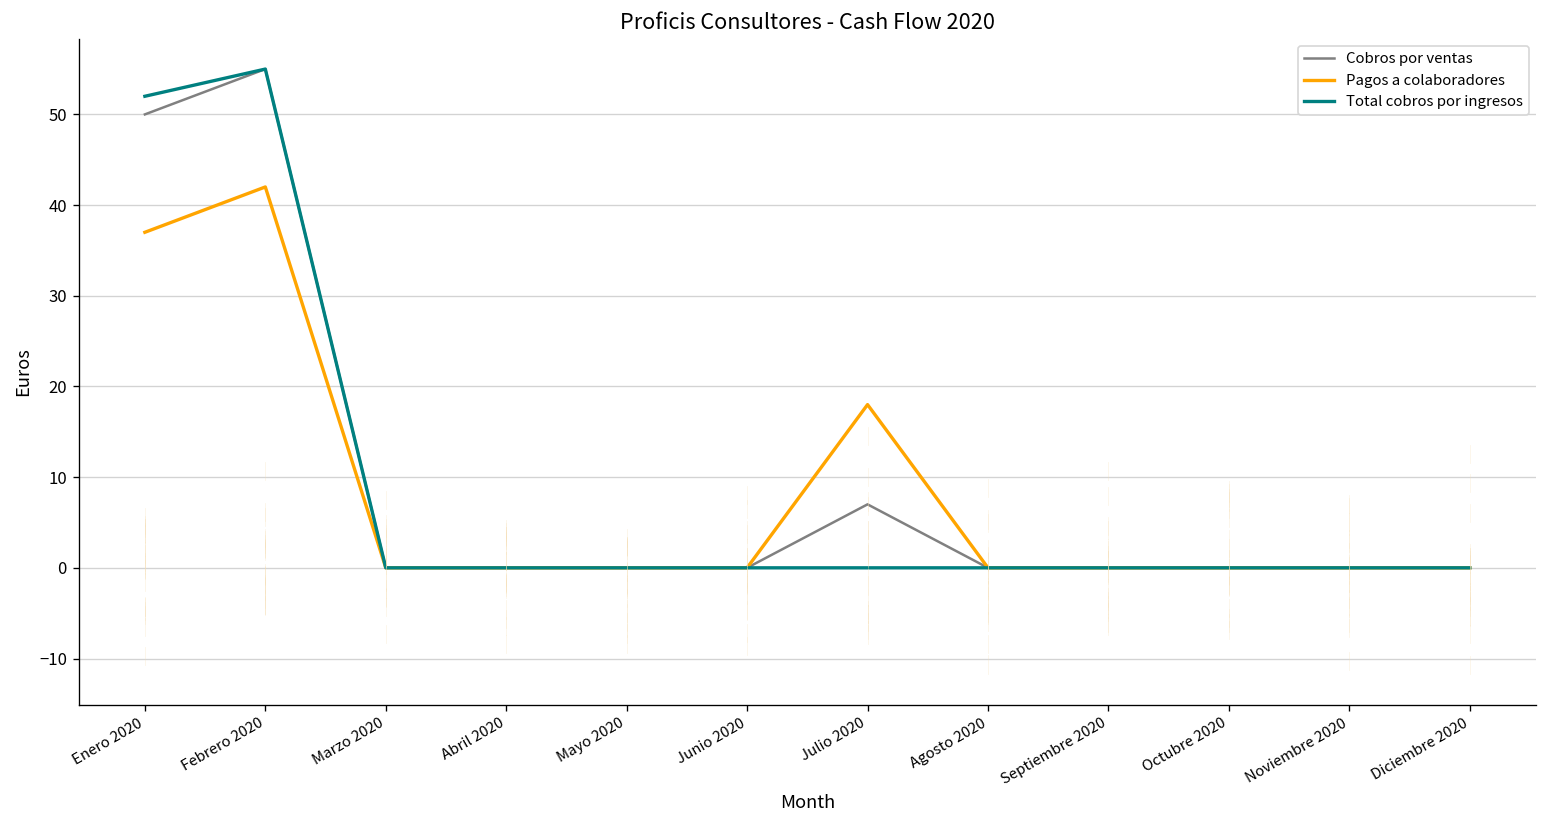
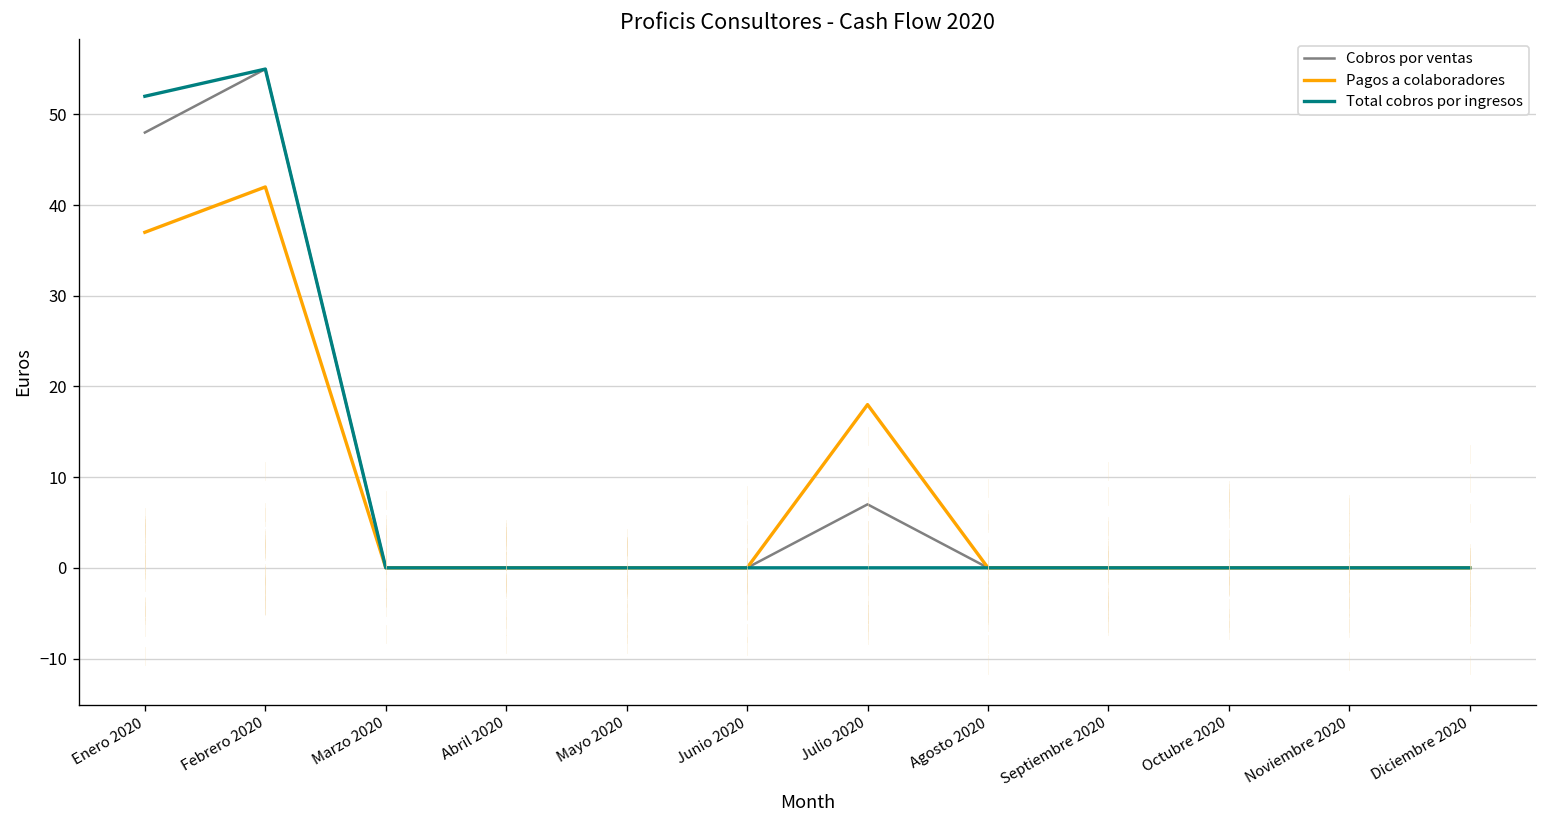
  {
    "Cobros por ventas": {
-     "Enero 2020": 50,
+     "Enero 2020": 48,
      "Julio 2020": 7
    },
    "Pagos a colaboradores": {
      "Enero 2020": 37,
      "Febrero 2020": 42,
      "Julio 2020": 18
    },
    "Total cobros por ingresos": {
      "Enero 2020": 52
    }
  }
